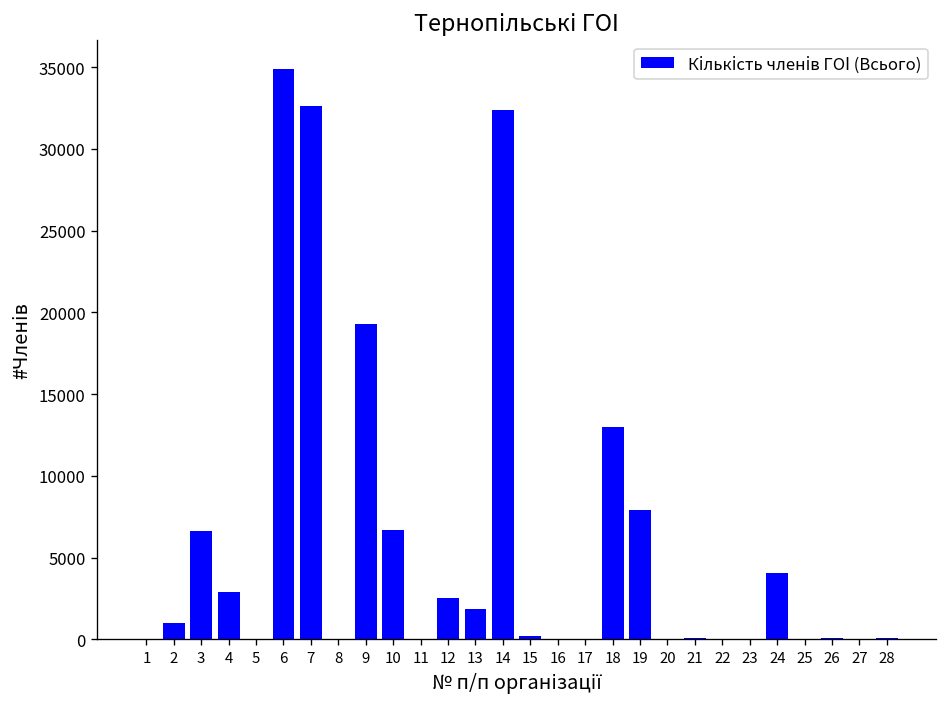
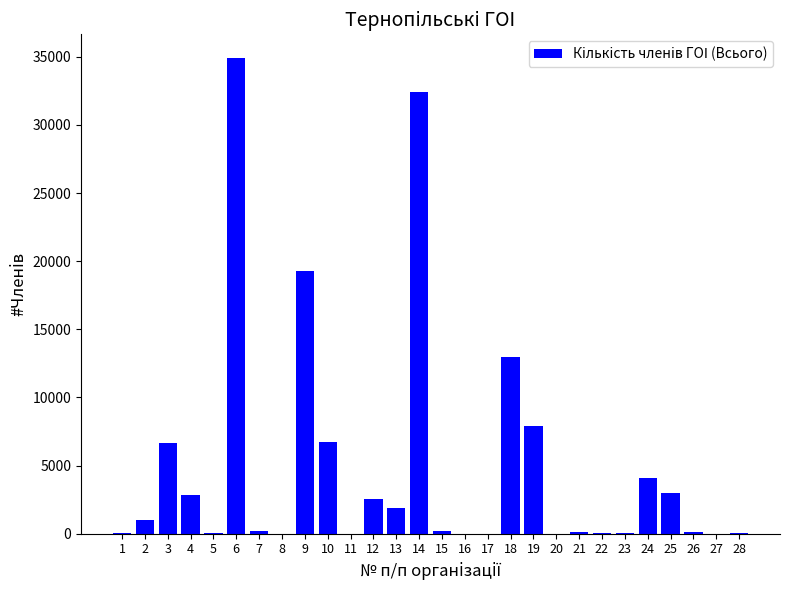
  {
    "2": 1000,
    "3": 6700,
    "4": 2900,
    "6": 34900,
-   "7": 32600,
+   "7": 200,
    "9": 19300,
    "10": 6700,
    "12": 2600,
    "13": 1900,
    "14": 32400,
    "15": 200,
    "18": 13000,
    "19": 7900,
    "24": 4100,
-   "25": 0
+   "25": 3000
  }
